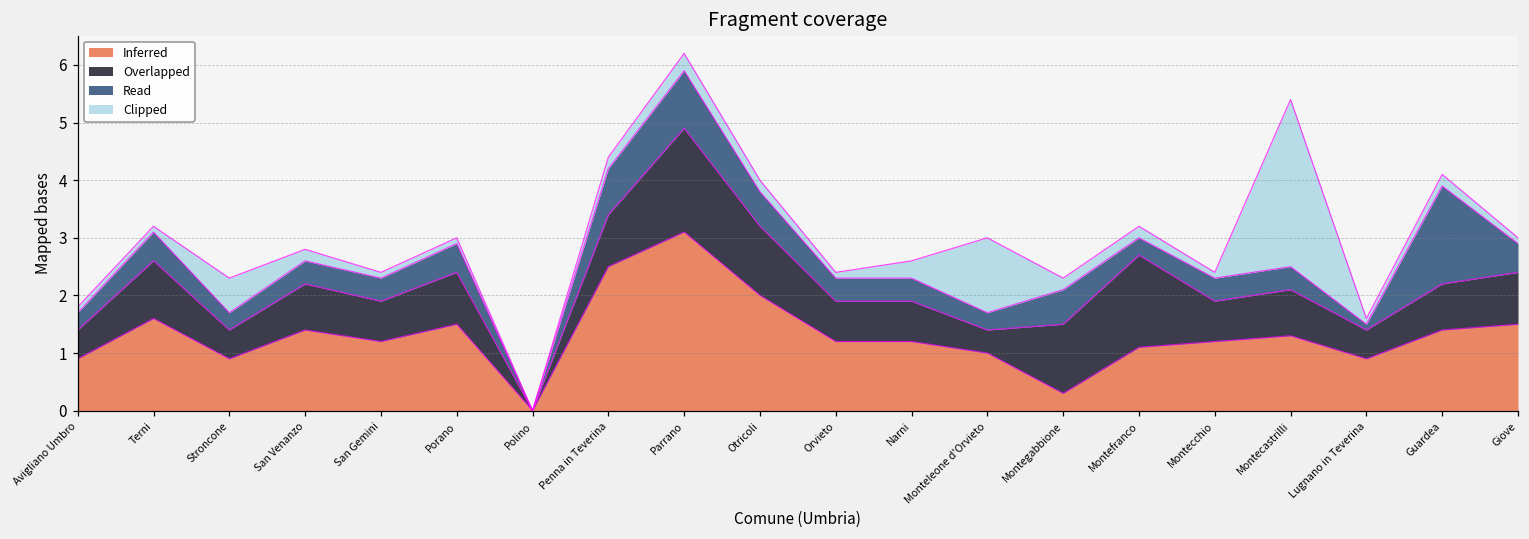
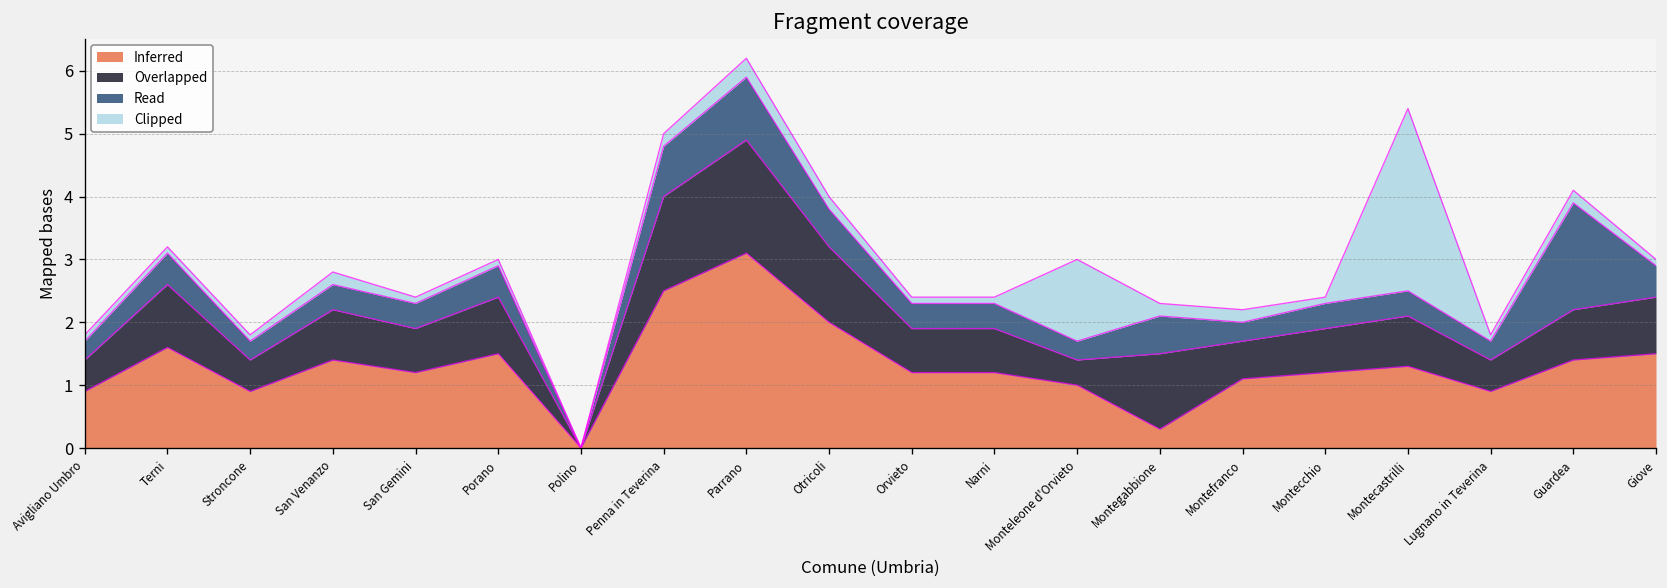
  {
    "Inferred": {
      "Avigliano Umbro": 0.9,
      "Terni": 1.6,
      "Stroncone": 0.9,
      "San Venanzo": 1.4,
      "San Gemini": 1.2,
      "Porano": 1.5,
      "Penna in Teverina": 2.5,
      "Parrano": 3.1,
      "Otricoli": 2.0,
      "Orvieto": 1.2,
      "Narni": 1.2,
      "Monteleone d'Orvieto": 1.0,
      "Montegabbione": 0.3,
      "Montefranco": 1.1,
      "Montecchio": 1.2,
      "Montecastrilli": 1.3,
      "Lugnano in Teverina": 0.9,
      "Guardea": 1.4,
      "Giove": 1.5
    },
    "Overlapped": {
      "Avigliano Umbro": 0.5,
      "Terni": 1.0,
      "Stroncone": 0.5,
      "San Venanzo": 0.8,
      "San Gemini": 0.7,
      "Porano": 0.9,
-     "Penna in Teverina": 0.9,
+     "Penna in Teverina": 1.5,
      "Parrano": 1.8,
      "Otricoli": 1.2,
      "Orvieto": 0.7,
      "Narni": 0.7,
      "Monteleone d'Orvieto": 0.4,
      "Montegabbione": 1.2,
-     "Montefranco": 1.6,
+     "Montefranco": 0.6,
      "Montecchio": 0.7,
      "Montecastrilli": 0.8,
      "Lugnano in Teverina": 0.5,
      "Guardea": 0.8,
      "Giove": 0.9
    },
    "Read": {
      "Avigliano Umbro": 0.3,
      "Terni": 0.5,
      "Stroncone": 0.3,
      "San Venanzo": 0.4,
      "San Gemini": 0.4,
      "Porano": 0.5,
      "Penna in Teverina": 0.8,
      "Parrano": 1.0,
      "Otricoli": 0.6,
      "Orvieto": 0.4,
      "Narni": 0.4,
      "Monteleone d'Orvieto": 0.3,
      "Montegabbione": 0.6,
      "Montefranco": 0.3,
      "Montecchio": 0.4,
      "Montecastrilli": 0.4,
-     "Lugnano in Teverina": 0.1,
+     "Lugnano in Teverina": 0.3,
      "Guardea": 1.7,
      "Giove": 0.5
    },
    "Clipped": {
      "Avigliano Umbro": 0.1,
      "Terni": 0.1,
-     "Stroncone": 0.6,
+     "Stroncone": 0.1,
      "San Venanzo": 0.2,
      "San Gemini": 0.1,
      "Porano": 0.1,
      "Penna in Teverina": 0.2,
      "Parrano": 0.3,
      "Otricoli": 0.2,
      "Orvieto": 0.1,
-     "Narni": 0.3,
+     "Narni": 0.1,
      "Monteleone d'Orvieto": 1.3,
      "Montegabbione": 0.2,
      "Montefranco": 0.2,
      "Montecchio": 0.1,
      "Montecastrilli": 2.9,
      "Lugnano in Teverina": 0.1,
      "Guardea": 0.2,
      "Giove": 0.1
    }
  }
